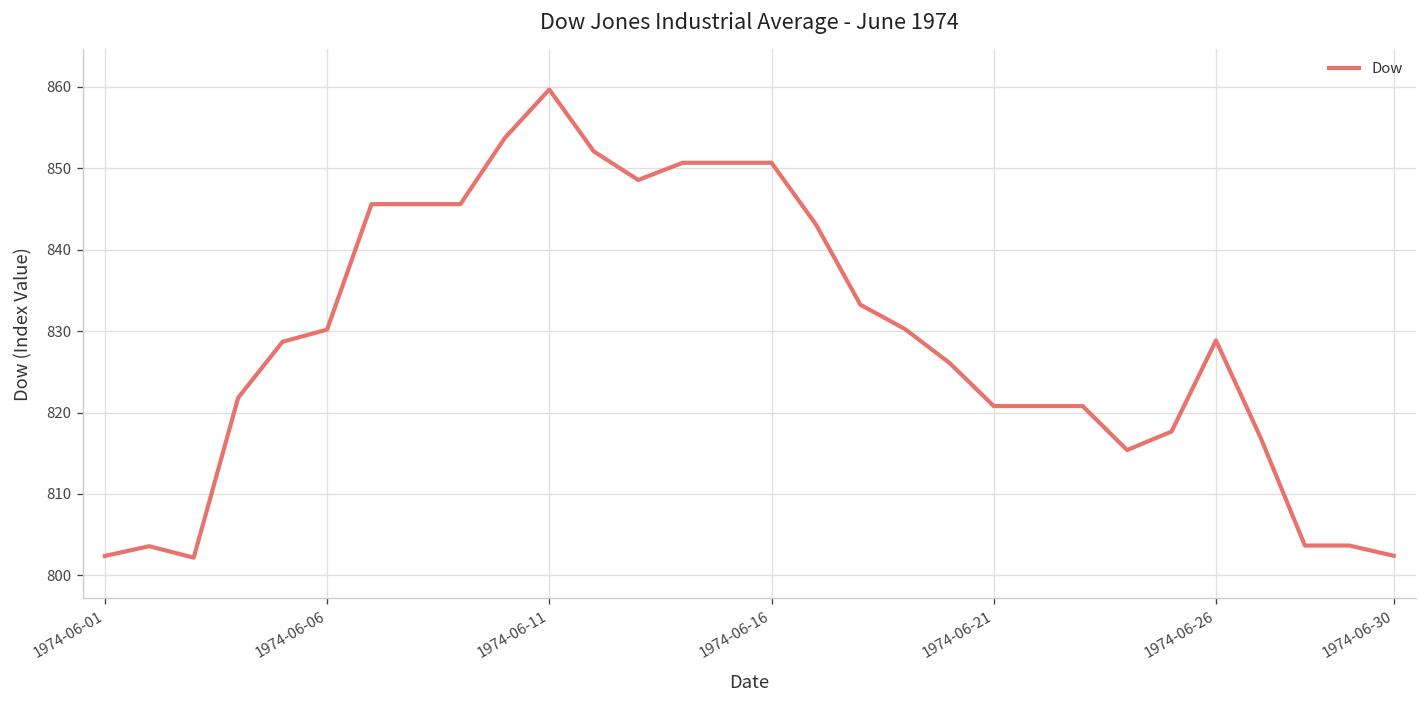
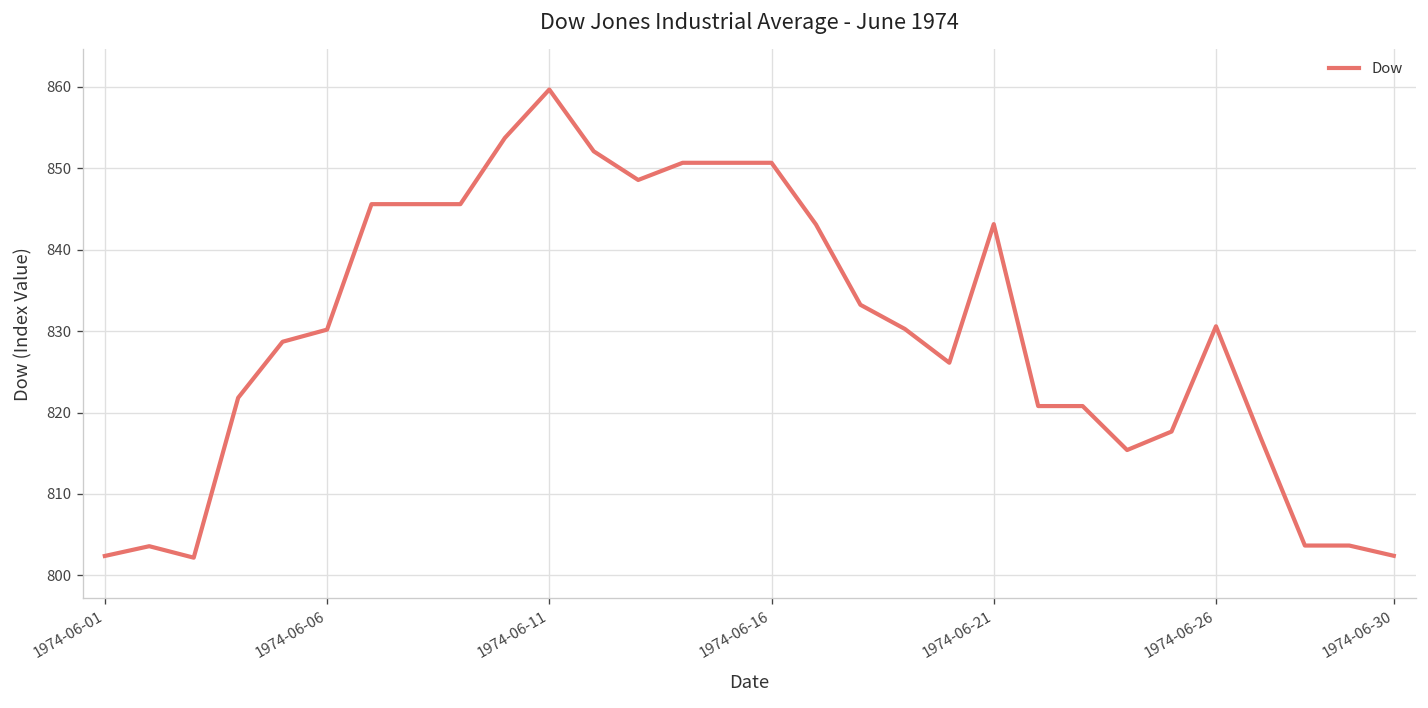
  {
    "1974-06-01": 802,
    "1974-06-06": 830,
    "1974-06-11": 860,
    "1974-06-16": 851,
-   "1974-06-21": 821,
-   "1974-06-26": 829,
+   "1974-06-21": 843,
+   "1974-06-26": 831,
    "1974-06-30": 802
  }
